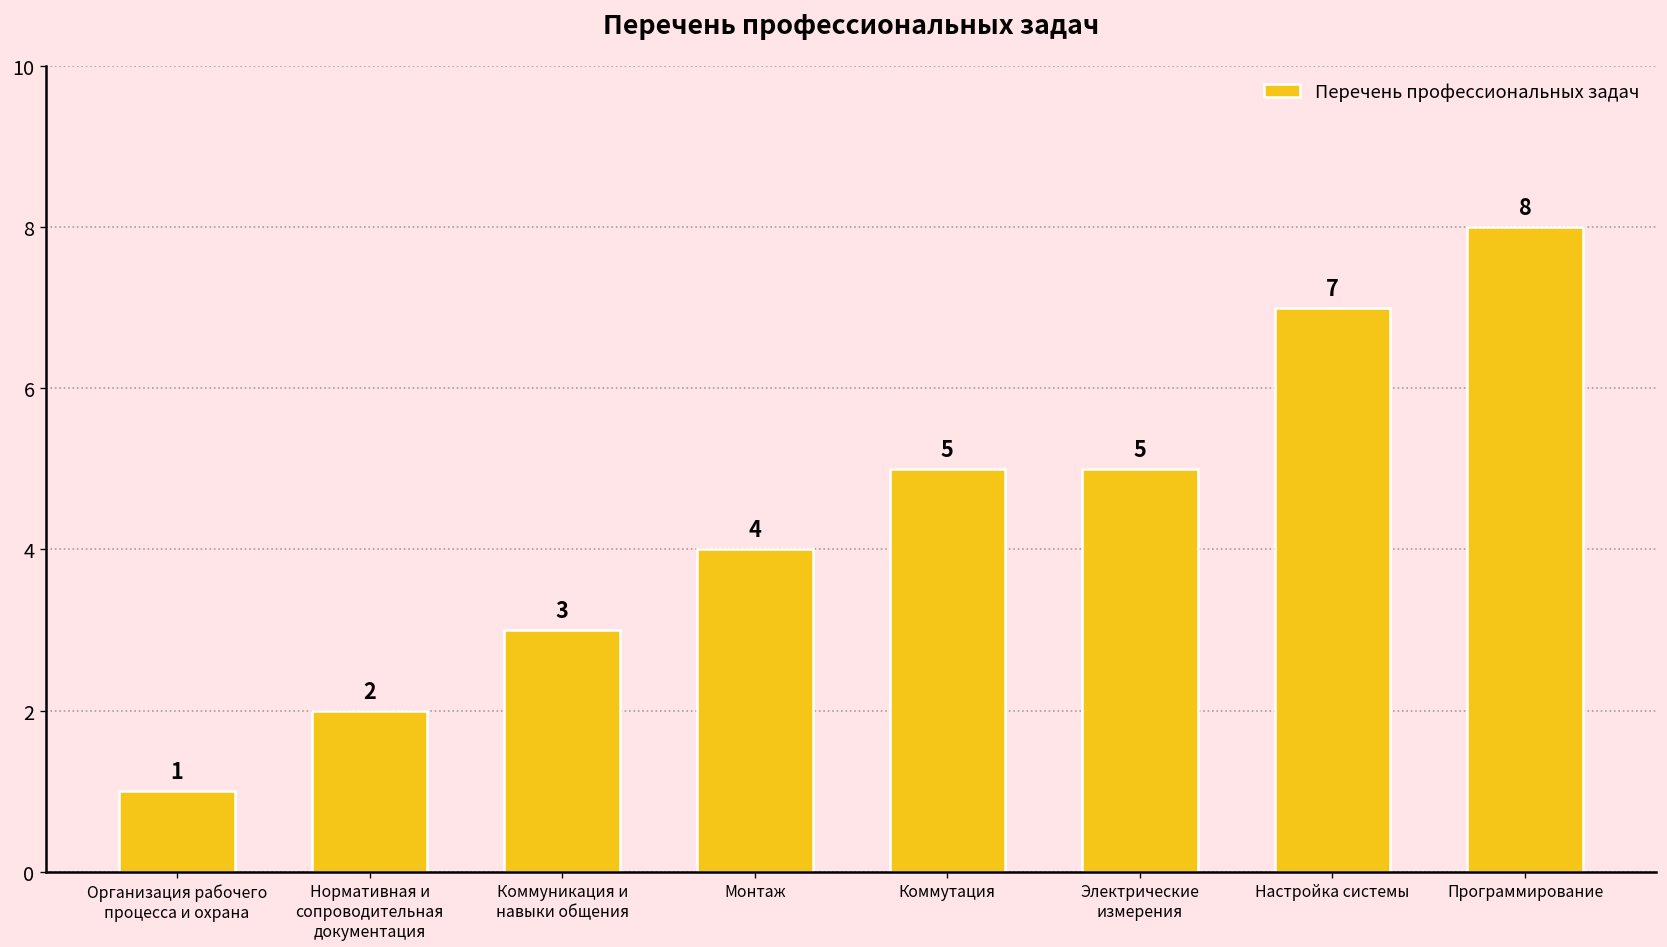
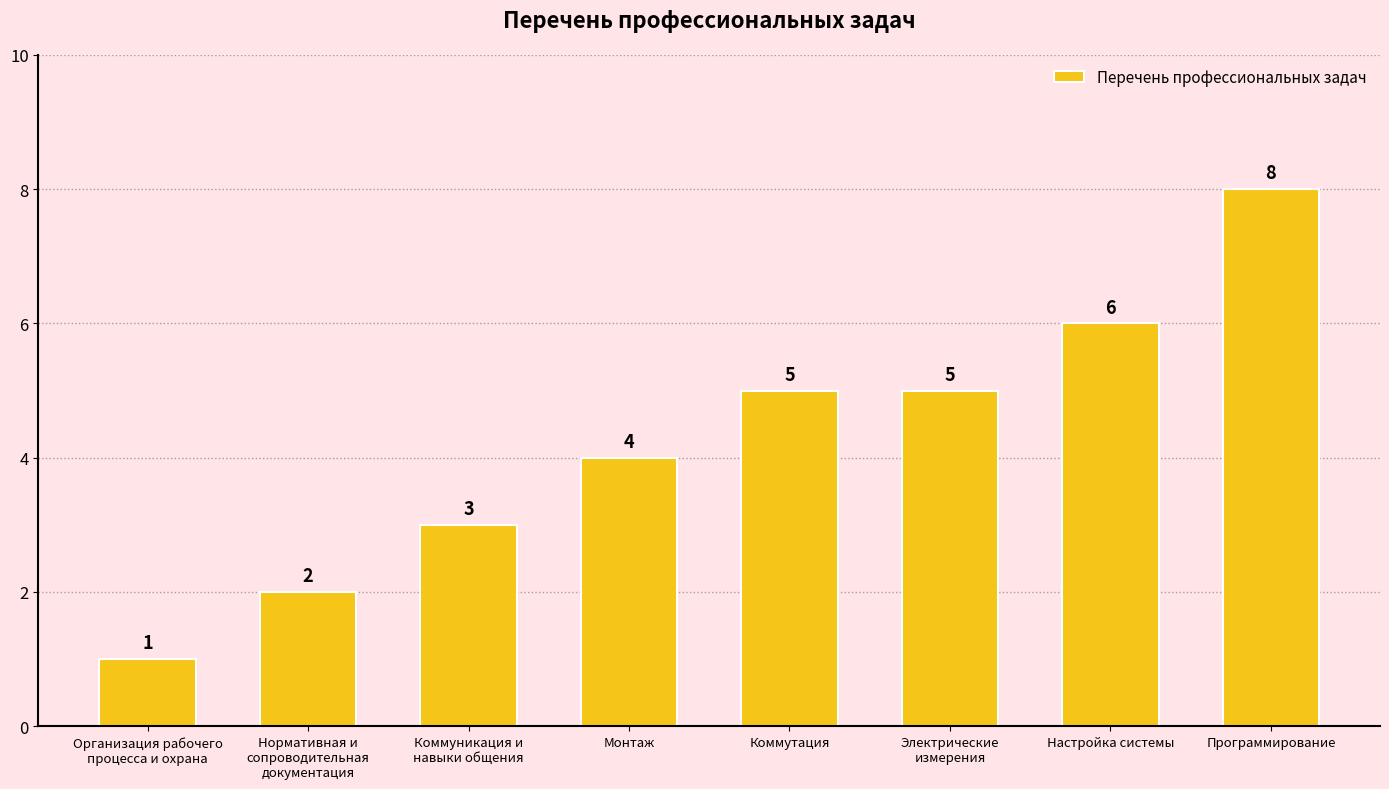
  {
    "Организация рабочего процесса и охрана": 1,
    "Нормативная и сопроводительная документация": 2,
    "Коммуникация и навыки общения": 3,
    "Монтаж": 4,
    "Коммутация": 5,
    "Электрические измерения": 5,
-   "Настройка системы": 7,
+   "Настройка системы": 6,
    "Программирование": 8
  }
